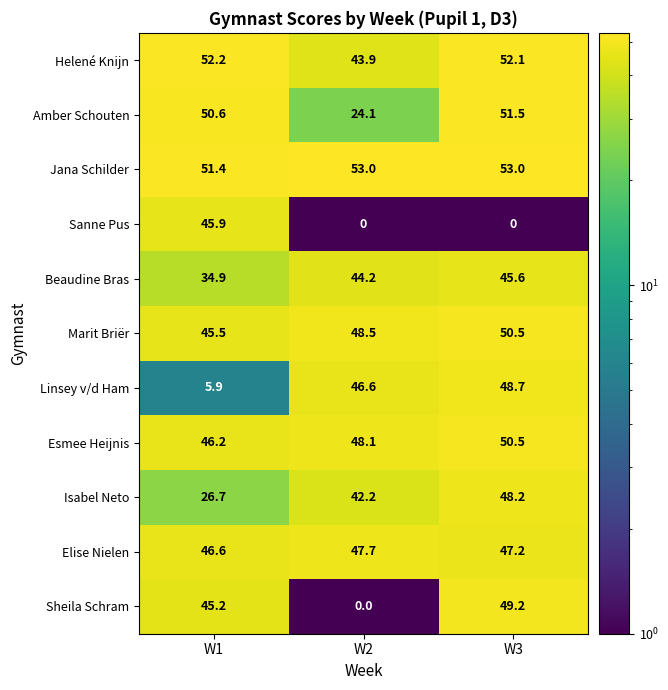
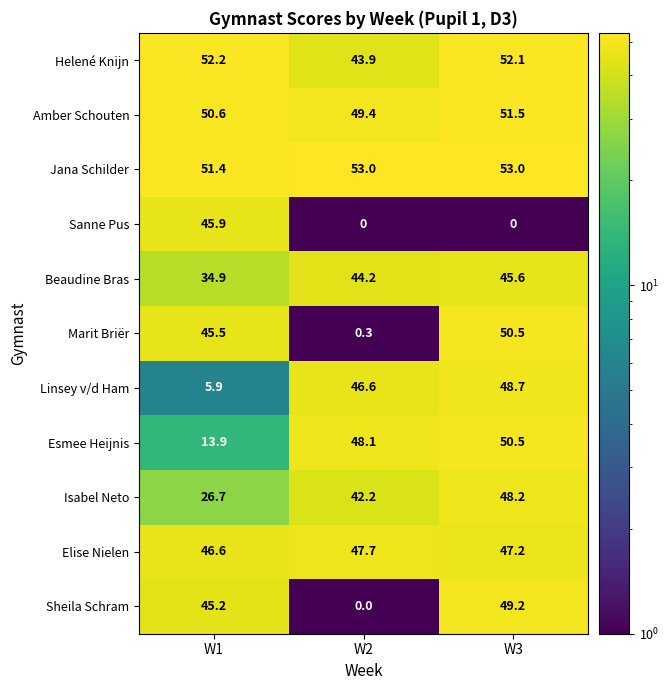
  {
    "Helené Knijn": {
      "W1": 52.2,
      "W2": 43.9,
      "W3": 52.1
    },
    "Amber Schouten": {
      "W1": 50.6,
-     "W2": 24.1,
+     "W2": 49.4,
      "W3": 51.5
    },
    "Jana Schilder": {
      "W1": 51.4,
      "W2": 53.0,
      "W3": 53.0
    },
    "Sanne Pus": {
      "W1": 45.9,
      "W2": 0,
      "W3": 0
    },
    "Beaudine Bras": {
      "W1": 34.9,
      "W2": 44.2,
      "W3": 45.6
    },
    "Marit Briër": {
      "W1": 45.5,
-     "W2": 48.5,
+     "W2": 0.3,
      "W3": 50.5
    },
    "Linsey v/d Ham": {
      "W1": 5.9,
      "W2": 46.6,
      "W3": 48.7
    },
    "Esmee Heijnis": {
-     "W1": 46.2,
+     "W1": 13.9,
      "W2": 48.1,
      "W3": 50.5
    },
    "Isabel Neto": {
      "W1": 26.7,
      "W2": 42.2,
      "W3": 48.2
    },
    "Elise Nielen": {
      "W1": 46.6,
      "W2": 47.7,
      "W3": 47.2
    },
    "Sheila Schram": {
      "W1": 45.2,
      "W2": 0.0,
      "W3": 49.2
    }
  }
